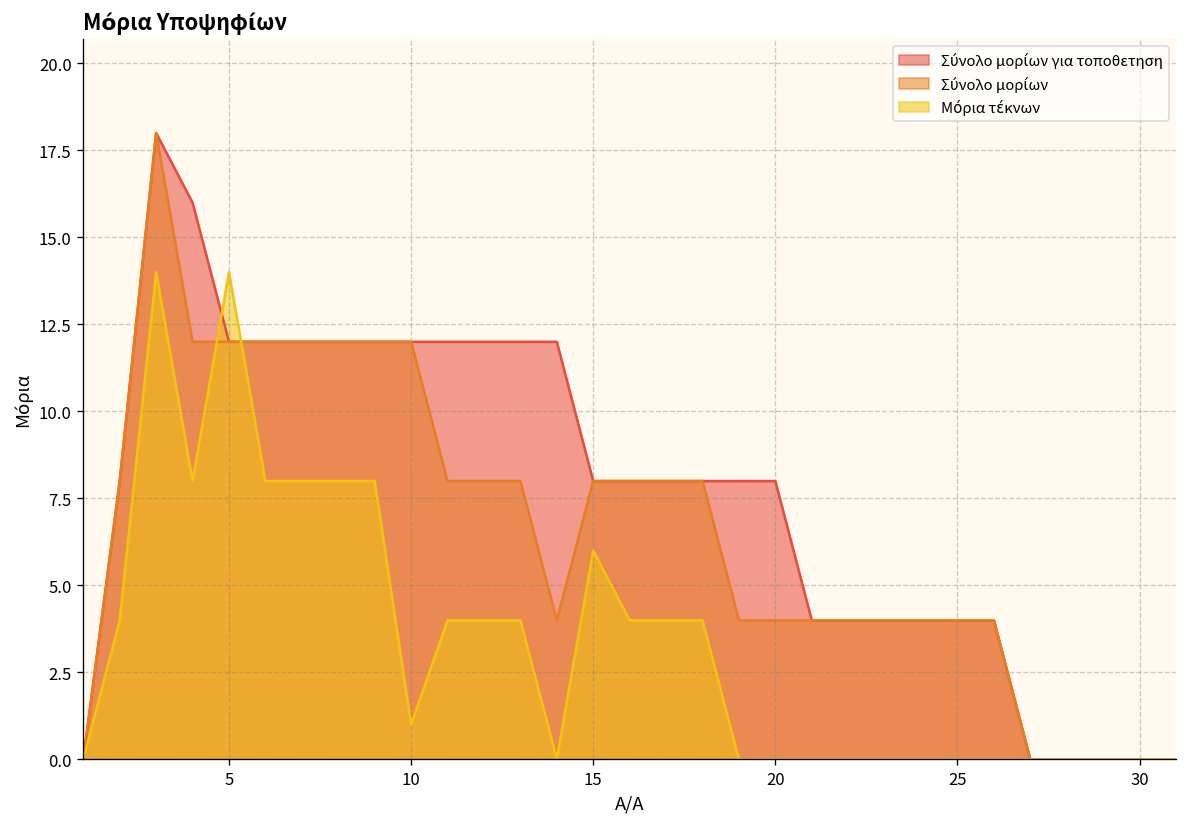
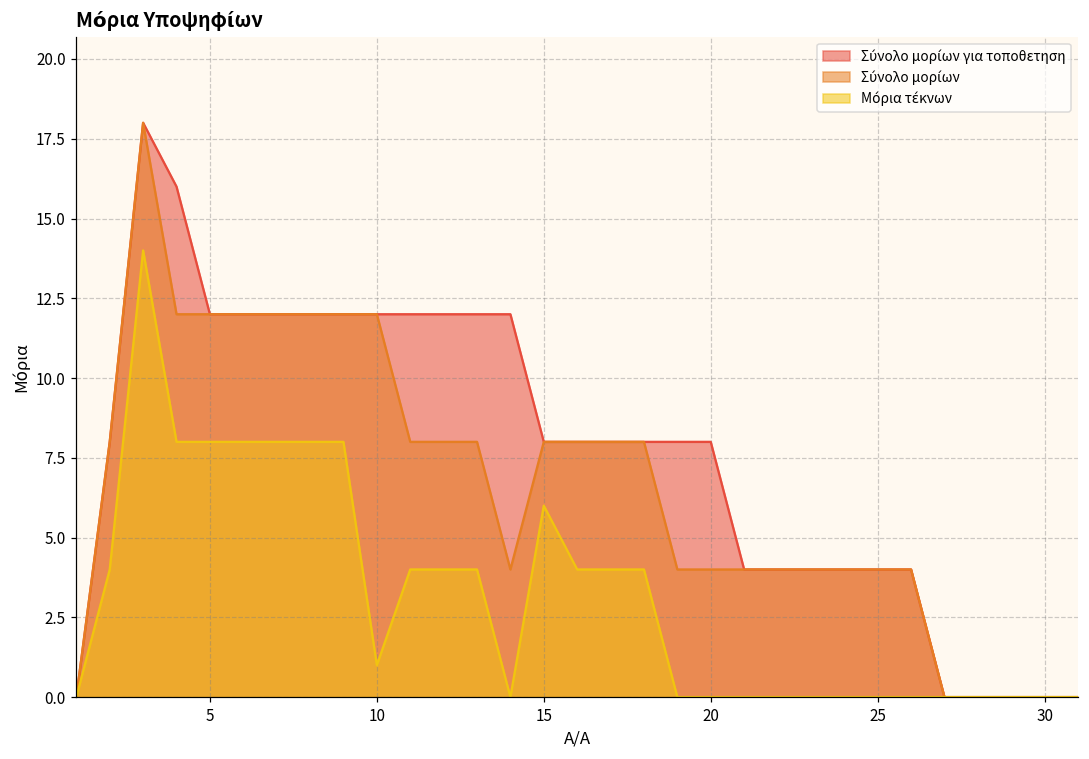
  {
    "Μόρια τέκνων": {
-     "5": 14,
+     "5": 8,
      "10": 1,
      "15": 6,
      "20": 0,
      "25": 0
    }
  }
